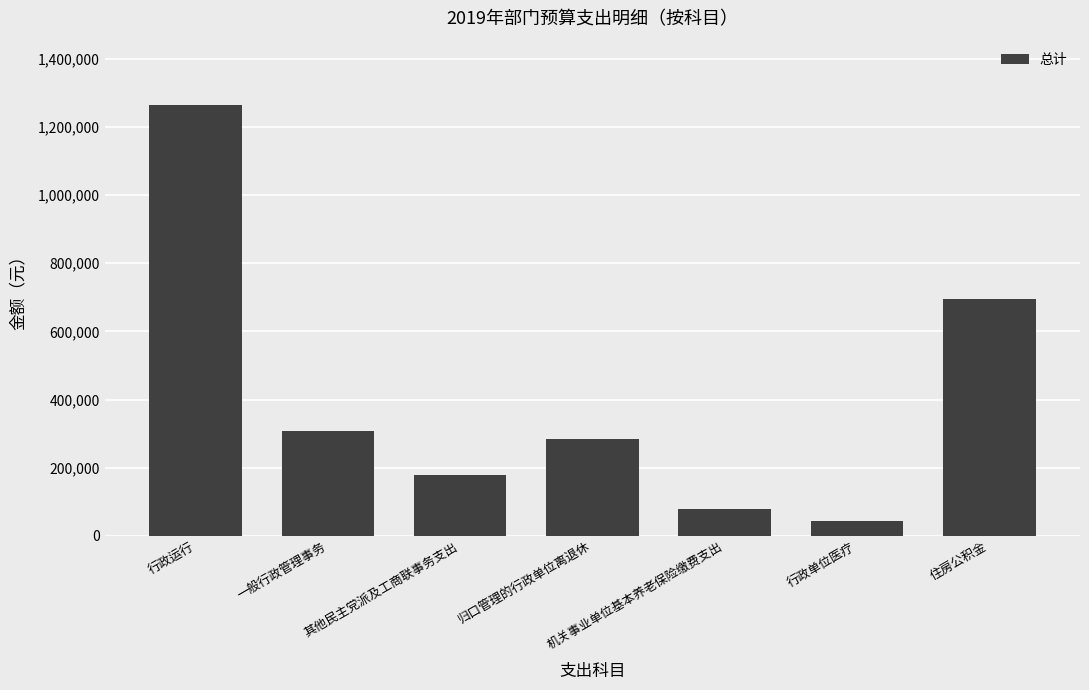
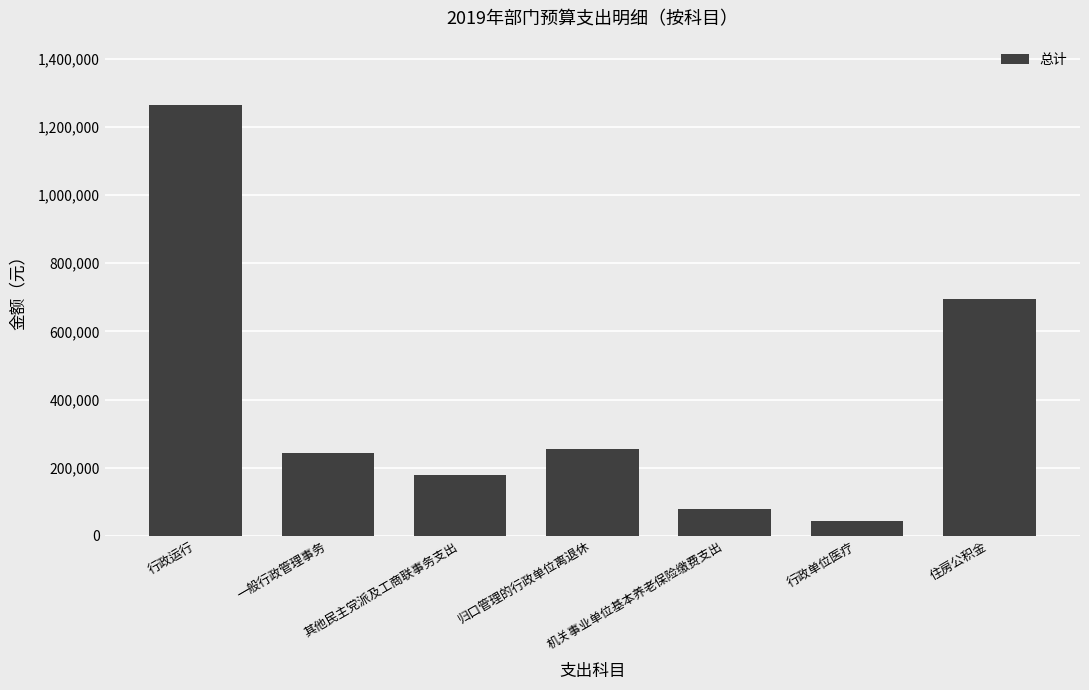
  {
    "行政运行": "1,260,000",
-   "一般行政管理事务": "310,000",
+   "一般行政管理事务": "240,000",
    "其他民主党派及工商联事务支出": "180,000",
-   "归口管理的行政单位离退休": "290,000",
+   "归口管理的行政单位离退休": "250,000",
    "机关事业单位基本养老保险缴费支出": "80,000",
    "行政单位医疗": "40,000",
    "住房公积金": "690,000"
  }
